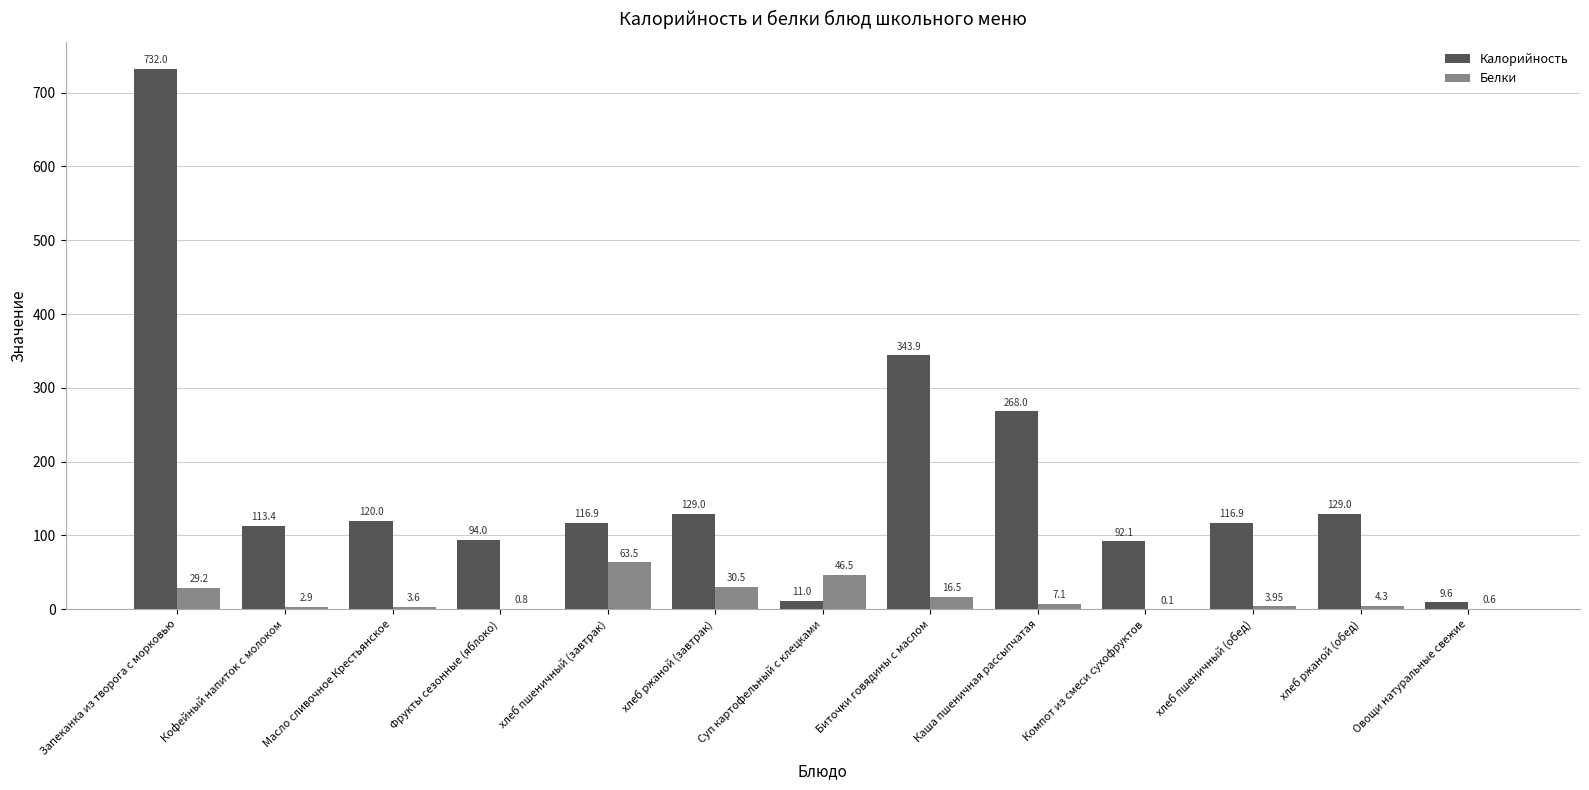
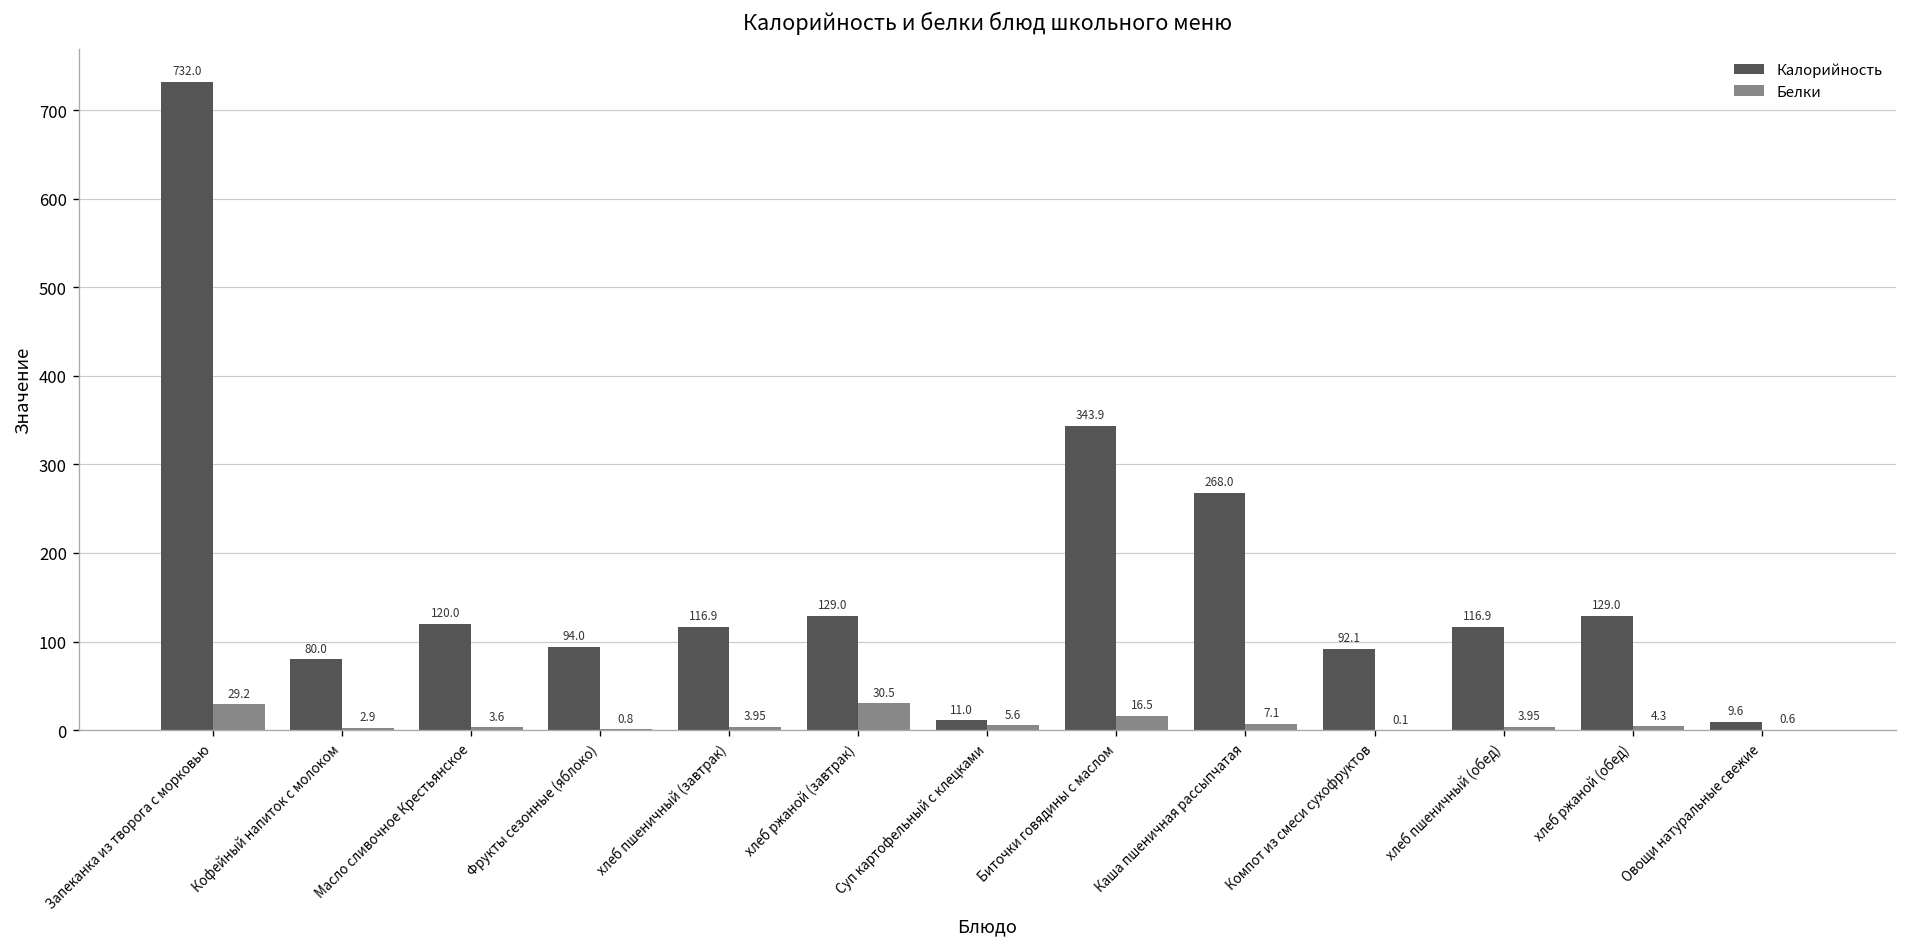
  {
    "Калорийность": {
      "Запеканка из творога с морковью": 732.0,
-     "Кофейный напиток с молоком": 113.4,
+     "Кофейный напиток с молоком": 80.0,
      "Масло сливочное Крестьянское": 120.0,
      "Фрукты сезонные (яблоко)": 94.0,
      "хлеб пшеничный (завтрак)": 116.9,
      "хлеб ржаной (завтрак)": 129.0,
      "Суп картофельный с клецками": 11.0,
      "Биточки говядины с маслом": 343.9,
      "Каша пшеничная рассыпчатая": 268.0,
      "Компот из смеси сухофруктов": 92.1,
      "хлеб пшеничный (обед)": 116.9,
      "хлеб ржаной (обед)": 129.0,
      "Овощи натуральные свежие": 9.6
    },
    "Белки": {
      "Запеканка из творога с морковью": 29.2,
      "Кофейный напиток с молоком": 2.9,
      "Масло сливочное Крестьянское": 3.6,
      "Фрукты сезонные (яблоко)": 0.8,
-     "хлеб пшеничный (завтрак)": 63.5,
+     "хлеб пшеничный (завтрак)": 3.95,
      "хлеб ржаной (завтрак)": 30.5,
-     "Суп картофельный с клецками": 46.5,
+     "Суп картофельный с клецками": 5.6,
      "Биточки говядины с маслом": 16.5,
      "Каша пшеничная рассыпчатая": 7.1,
      "Компот из смеси сухофруктов": 0.1,
      "хлеб пшеничный (обед)": 3.95,
      "хлеб ржаной (обед)": 4.3,
      "Овощи натуральные свежие": 0.6
    }
  }
